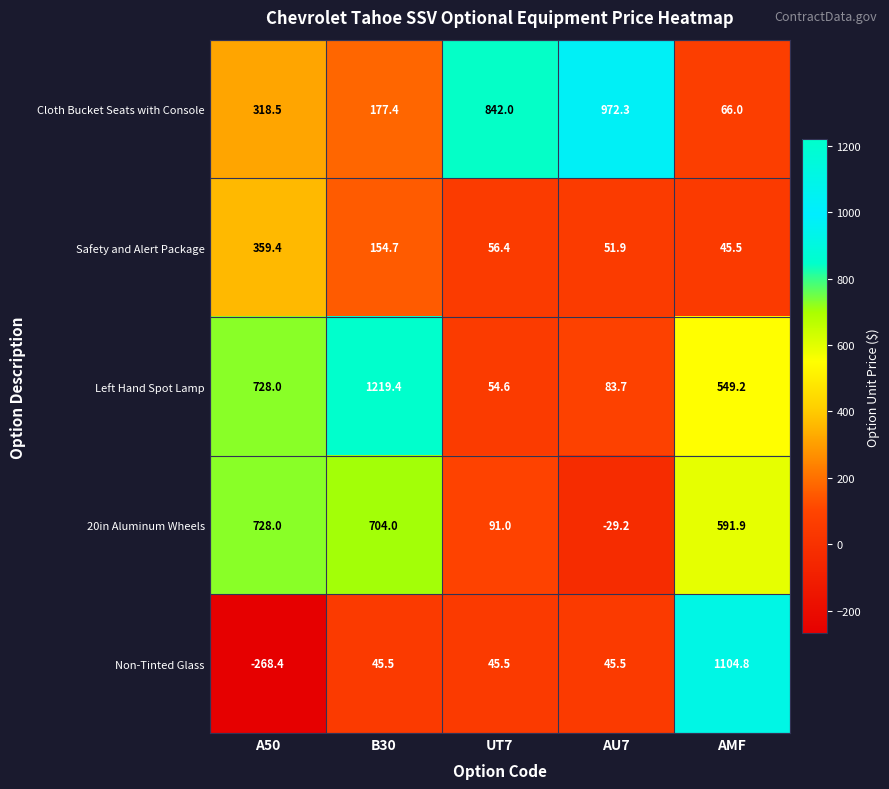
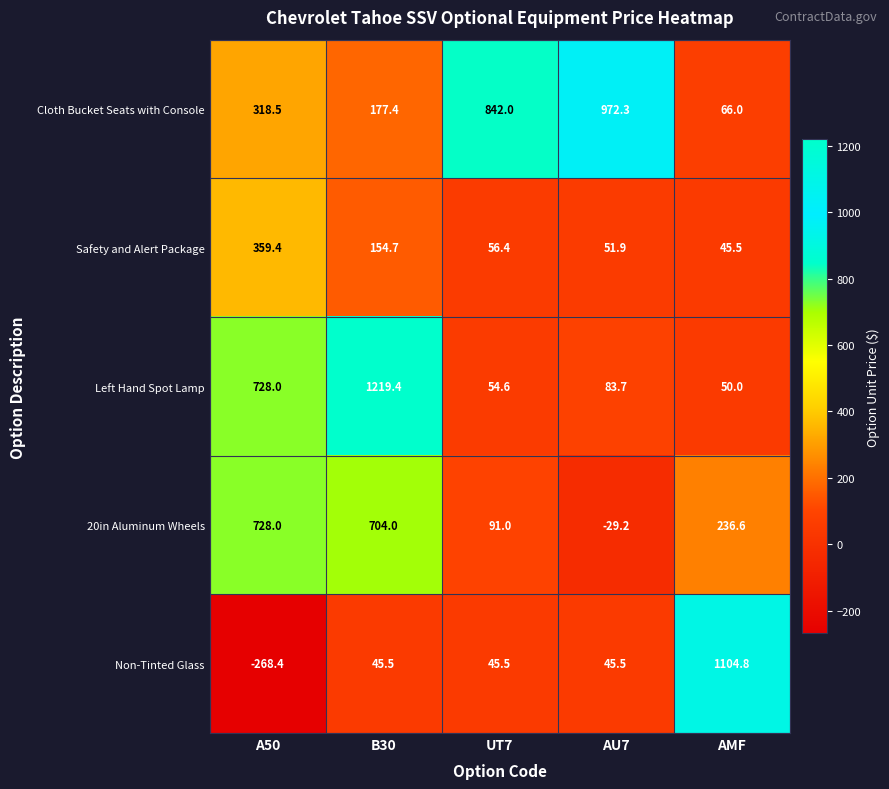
  {
    "Cloth Bucket Seats with Console": {
      "A50": 318.5,
      "B30": 177.4,
      "UT7": 842.0,
      "AU7": 972.3,
      "AMF": 66.0
    },
    "Safety and Alert Package": {
      "A50": 359.4,
      "B30": 154.7,
      "UT7": 56.4,
      "AU7": 51.9,
      "AMF": 45.5
    },
    "Left Hand Spot Lamp": {
      "A50": 728.0,
      "B30": 1219.4,
      "UT7": 54.6,
      "AU7": 83.7,
-     "AMF": 549.2
+     "AMF": 50.0
    },
    "20in Aluminum Wheels": {
      "A50": 728.0,
      "B30": 704.0,
      "UT7": 91.0,
      "AU7": -29.2,
-     "AMF": 591.9
+     "AMF": 236.6
    },
    "Non-Tinted Glass": {
      "A50": -268.4,
      "B30": 45.5,
      "UT7": 45.5,
      "AU7": 45.5,
      "AMF": 1104.8
    }
  }
